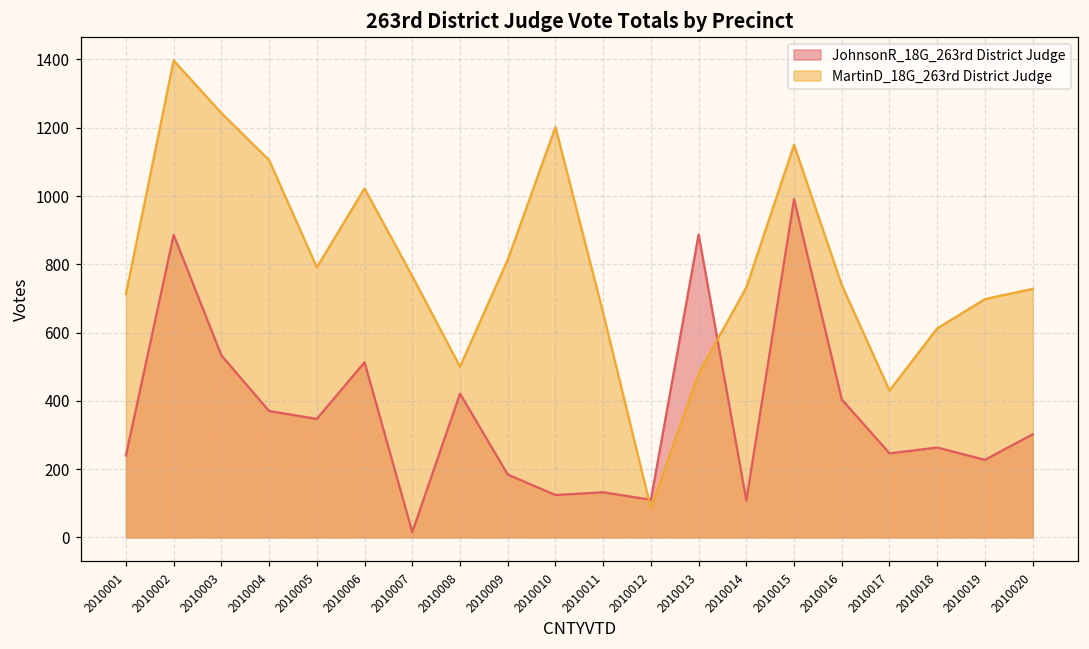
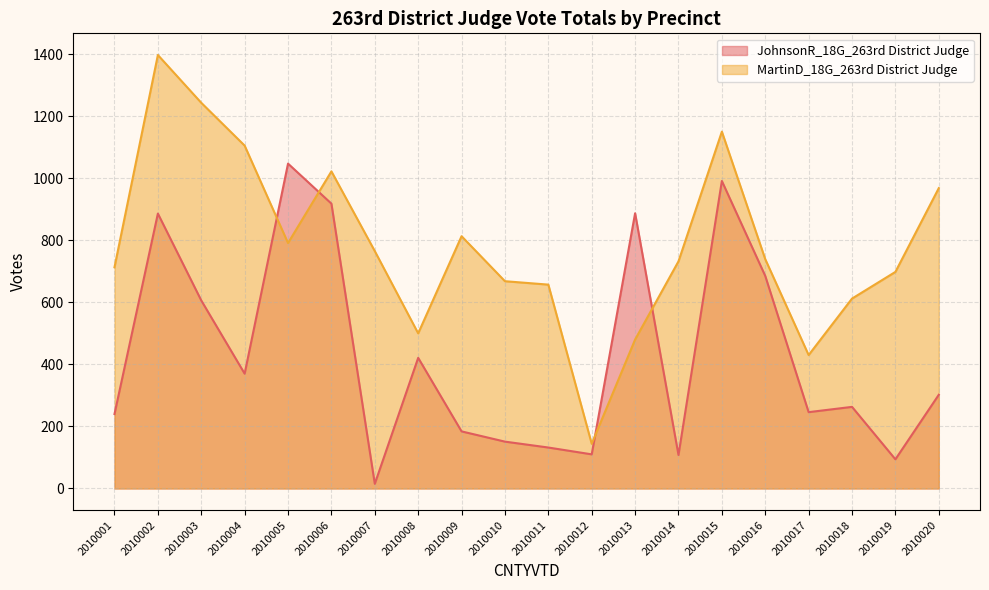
  {
    "JohnsonR_18G_263rd District Judge": {
      "2010001": 240,
      "2010002": 890,
-     "2010003": 530,
+     "2010003": 610,
      "2010004": 370,
-     "2010005": 350,
-     "2010006": 510,
+     "2010005": 1050,
+     "2010006": 920,
      "2010007": 20,
      "2010008": 420,
      "2010009": 180,
-     "2010010": 120,
+     "2010010": 150,
      "2010011": 130,
      "2010012": 110,
      "2010013": 890,
      "2010014": 110,
      "2010015": 990,
-     "2010016": 400,
+     "2010016": 690,
      "2010017": 250,
      "2010018": 260,
-     "2010019": 230,
+     "2010019": 90,
      "2010020": 300
    },
    "MartinD_18G_263rd District Judge": {
      "2010001": 710,
      "2010002": 1400,
      "2010003": 1240,
      "2010004": 1110,
      "2010005": 790,
      "2010006": 1020,
      "2010007": 770,
      "2010008": 500,
      "2010009": 810,
-     "2010010": 1200,
+     "2010010": 670,
      "2010011": 660,
-     "2010012": 90,
+     "2010012": 140,
      "2010013": 480,
      "2010014": 730,
      "2010015": 1150,
      "2010016": 740,
      "2010017": 430,
      "2010018": 610,
      "2010019": 700,
-     "2010020": 730
+     "2010020": 970
    }
  }
